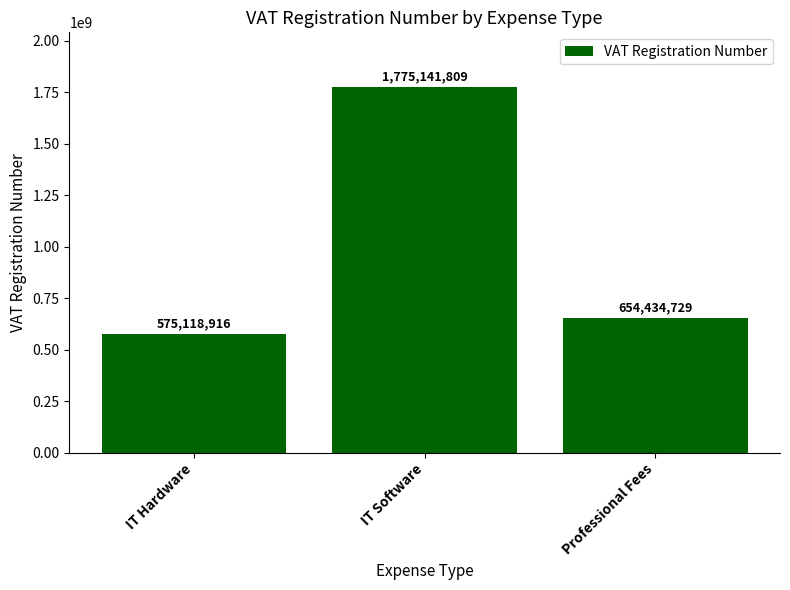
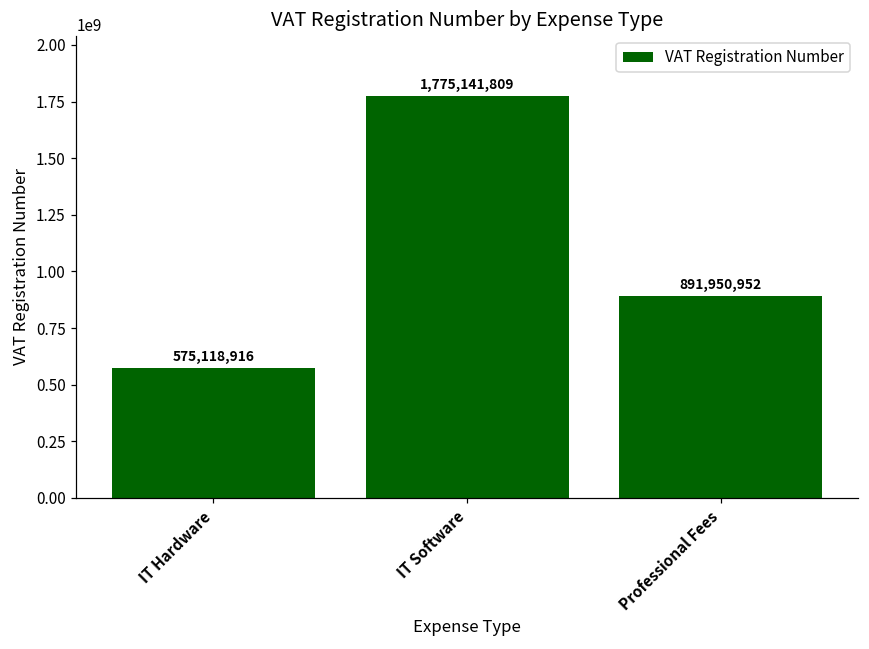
  {
    "IT Hardware": "575,118,916",
    "IT Software": "1,775,141,809",
-   "Professional Fees": "654,434,729"
+   "Professional Fees": "891,950,952"
  }
